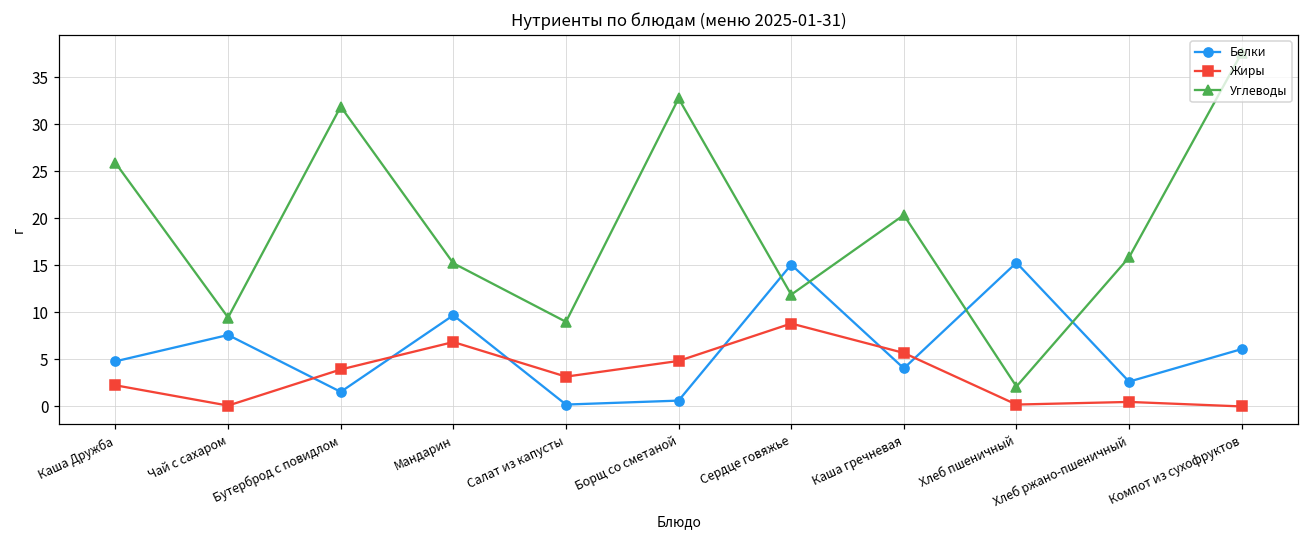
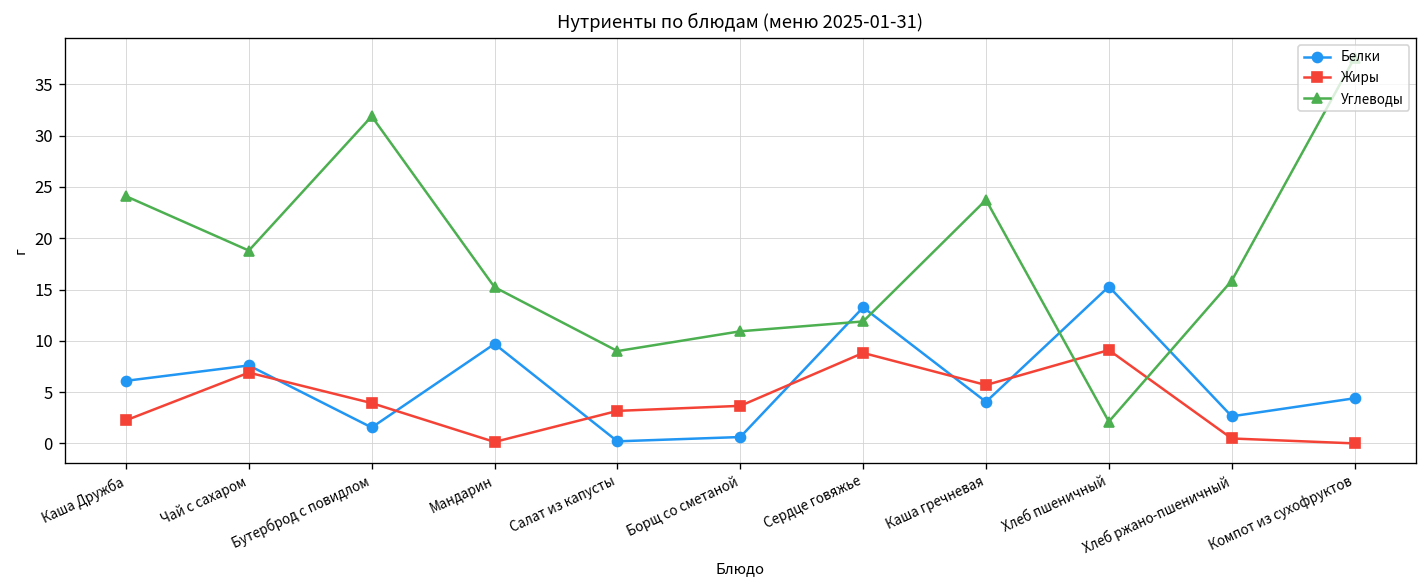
  {
    "Белки": {
-     "Каша Дружба": 5,
+     "Каша Дружба": 6,
      "Чай с сахаром": 8,
      "Бутерброд с повидлом": 2,
      "Мандарин": 10,
      "Салат из капусты": 0,
      "Борщ со сметаной": 1,
-     "Сердце говяжье": 15,
+     "Сердце говяжье": 13,
      "Каша гречневая": 4,
      "Хлеб пшеничный": 15,
      "Хлеб ржано-пшеничный": 3,
-     "Компот из сухофруктов": 6
+     "Компот из сухофруктов": 4
    },
    "Жиры": {
      "Каша Дружба": 2,
-     "Чай с сахаром": 0,
+     "Чай с сахаром": 7,
      "Бутерброд с повидлом": 4,
-     "Мандарин": 7,
+     "Мандарин": 0,
      "Салат из капусты": 3,
-     "Борщ со сметаной": 5,
+     "Борщ со сметаной": 4,
      "Сердце говяжье": 9,
      "Каша гречневая": 6,
-     "Хлеб пшеничный": 0,
+     "Хлеб пшеничный": 9,
      "Хлеб ржано-пшеничный": 0,
      "Компот из сухофруктов": 0
    },
    "Углеводы": {
-     "Каша Дружба": 26,
-     "Чай с сахаром": 9,
+     "Каша Дружба": 24,
+     "Чай с сахаром": 19,
      "Бутерброд с повидлом": 32,
      "Мандарин": 15,
      "Салат из капусты": 9,
-     "Борщ со сметаной": 33,
+     "Борщ со сметаной": 11,
      "Сердце говяжье": 12,
-     "Каша гречневая": 20,
+     "Каша гречневая": 24,
      "Хлеб пшеничный": 2,
      "Хлеб ржано-пшеничный": 16
    }
  }
